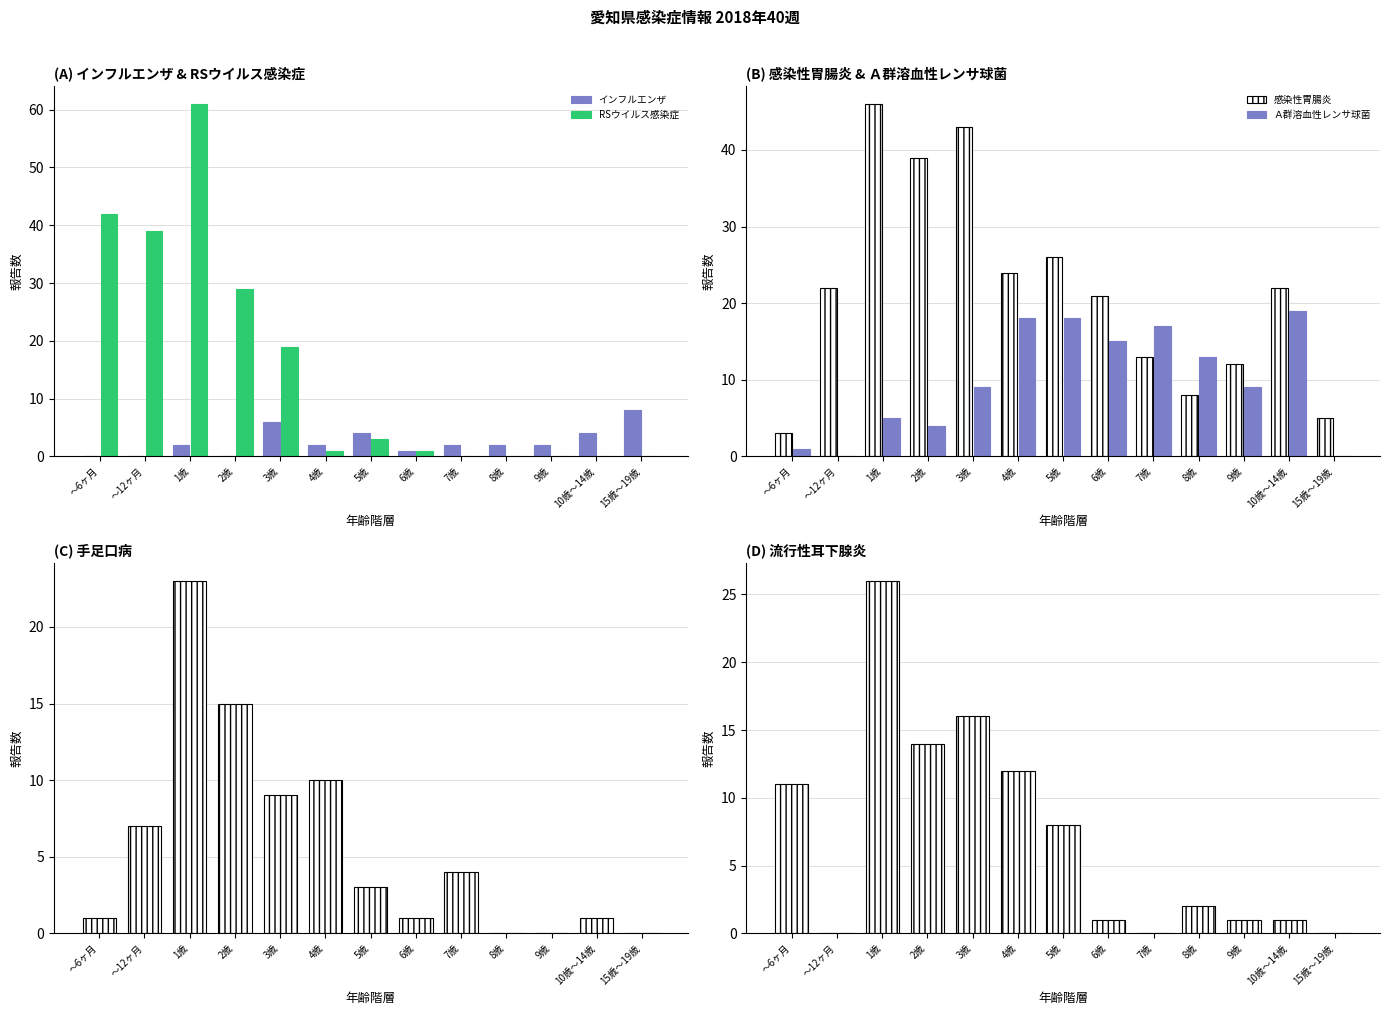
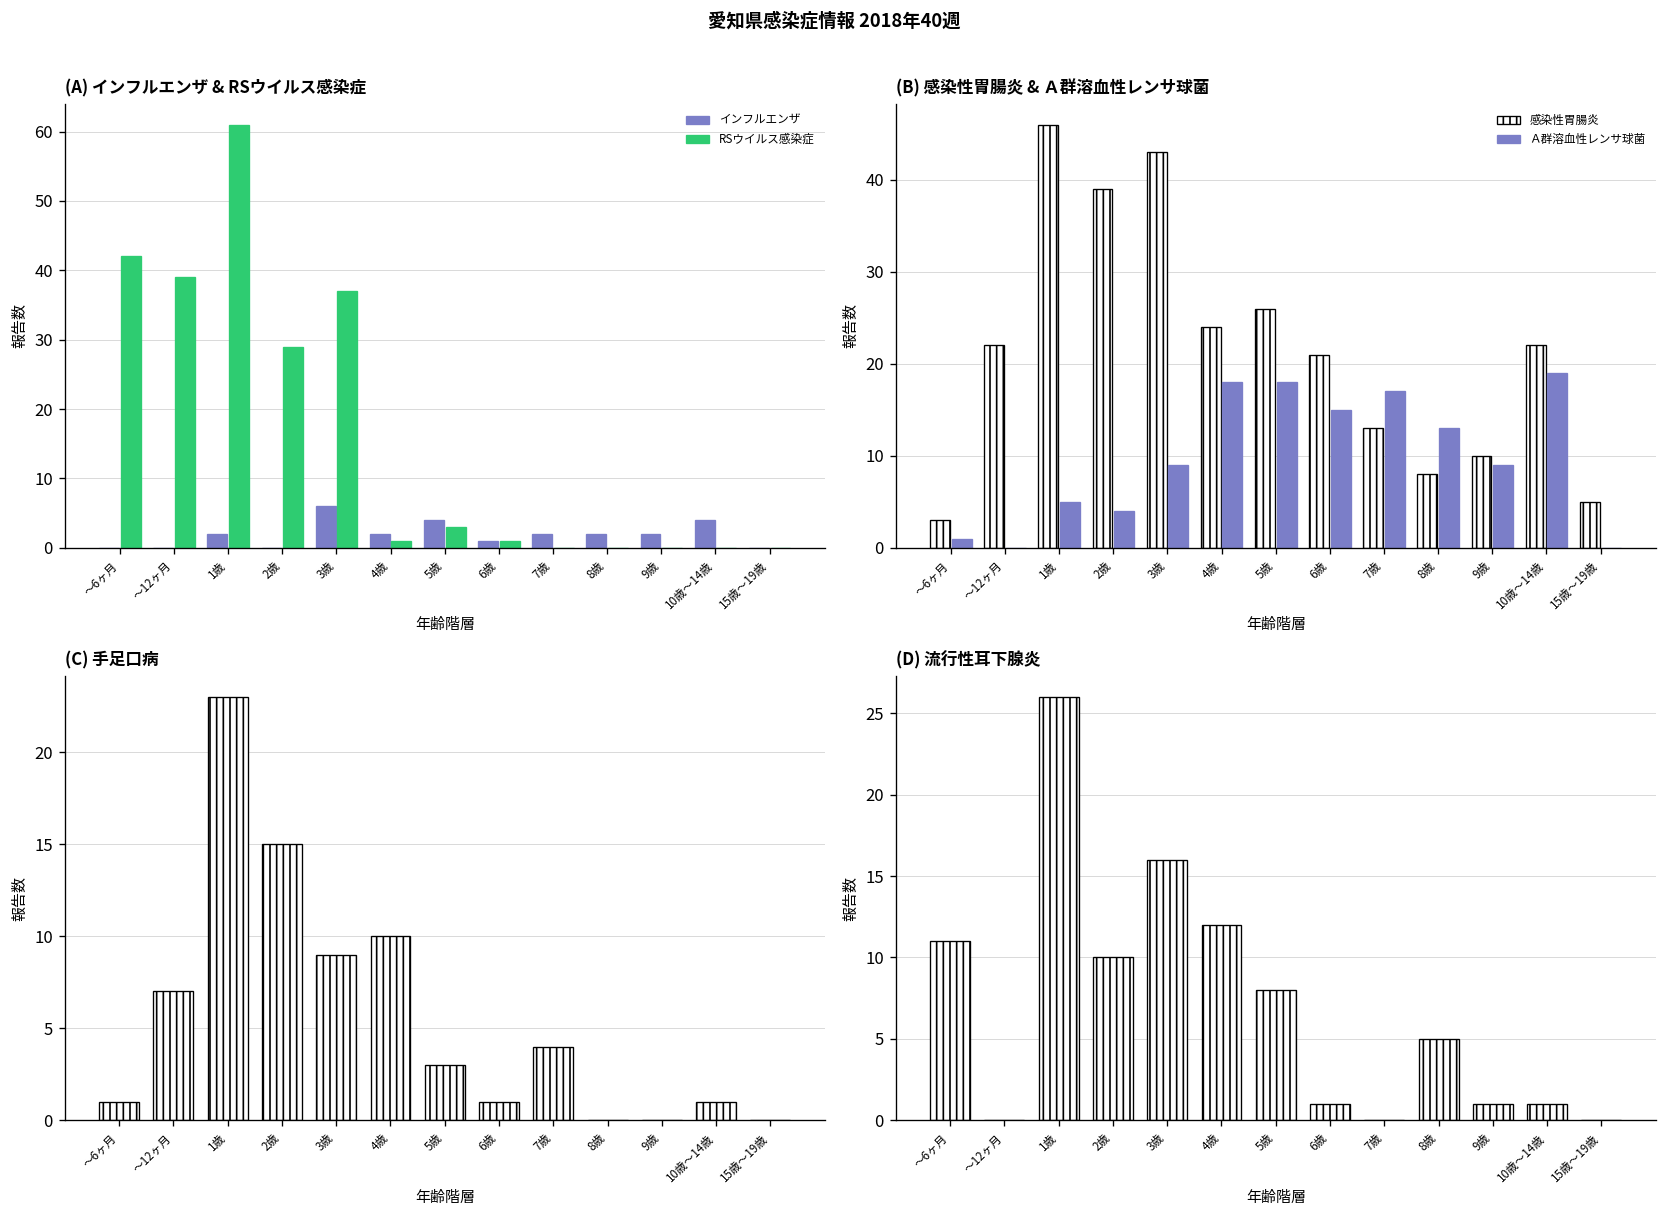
  {
    "(A) インフルエンザ & RSウイルス感染症": {
      "インフルエンザ": {
        "～6ヶ月": 0,
        "～12ヶ月": 0,
        "1歳": 2,
        "2歳": 0,
        "3歳": 6,
        "4歳": 2,
        "5歳": 4,
        "6歳": 1,
        "7歳": 2,
        "8歳": 2,
        "9歳": 2,
        "10歳～14歳": 4,
-       "15歳～19歳": 8
+       "15歳～19歳": 0
      },
      "RSウイルス感染症": {
        "～6ヶ月": 42,
        "～12ヶ月": 39,
        "1歳": 61,
        "2歳": 29,
-       "3歳": 19,
+       "3歳": 37,
        "4歳": 1,
        "5歳": 3,
        "6歳": 1,
        "7歳": 0,
        "8歳": 0,
        "9歳": 0,
        "10歳～14歳": 0,
        "15歳～19歳": 0
      }
    },
    "(B) 感染性胃腸炎 & Ａ群溶血性レンサ球菌": {
      "感染性胃腸炎": {
        "～6ヶ月": 3,
        "～12ヶ月": 22,
        "1歳": 46,
        "2歳": 39,
        "3歳": 43,
        "4歳": 24,
        "5歳": 26,
        "6歳": 21,
        "7歳": 13,
        "8歳": 8,
-       "9歳": 12,
+       "9歳": 10,
        "10歳～14歳": 22,
        "15歳～19歳": 5
      },
      "Ａ群溶血性レンサ球菌": {
        "～6ヶ月": 1,
        "～12ヶ月": 0,
        "1歳": 5,
        "2歳": 4,
        "3歳": 9,
        "4歳": 18,
        "5歳": 18,
        "6歳": 15,
        "7歳": 17,
        "8歳": 13,
        "9歳": 9,
        "10歳～14歳": 19,
        "15歳～19歳": 0
      }
    },
    "(C) 手足口病": {
      "～6ヶ月": 1.0,
      "～12ヶ月": 7.0,
      "1歳": 23.0,
      "2歳": 15.0,
      "3歳": 9.0,
      "4歳": 10.0,
      "5歳": 3.0,
      "6歳": 1.0,
      "7歳": 4.0,
      "8歳": 0.0,
      "9歳": 0.0,
      "10歳～14歳": 1.0,
      "15歳～19歳": 0.0
    },
    "(D) 流行性耳下腺炎": {
      "～6ヶ月": 11,
      "～12ヶ月": 0,
      "1歳": 26,
-     "2歳": 14,
+     "2歳": 10,
      "3歳": 16,
      "4歳": 12,
      "5歳": 8,
      "6歳": 1,
      "7歳": 0,
-     "8歳": 2,
+     "8歳": 5,
      "9歳": 1,
      "10歳～14歳": 1,
      "15歳～19歳": 0
    }
  }
